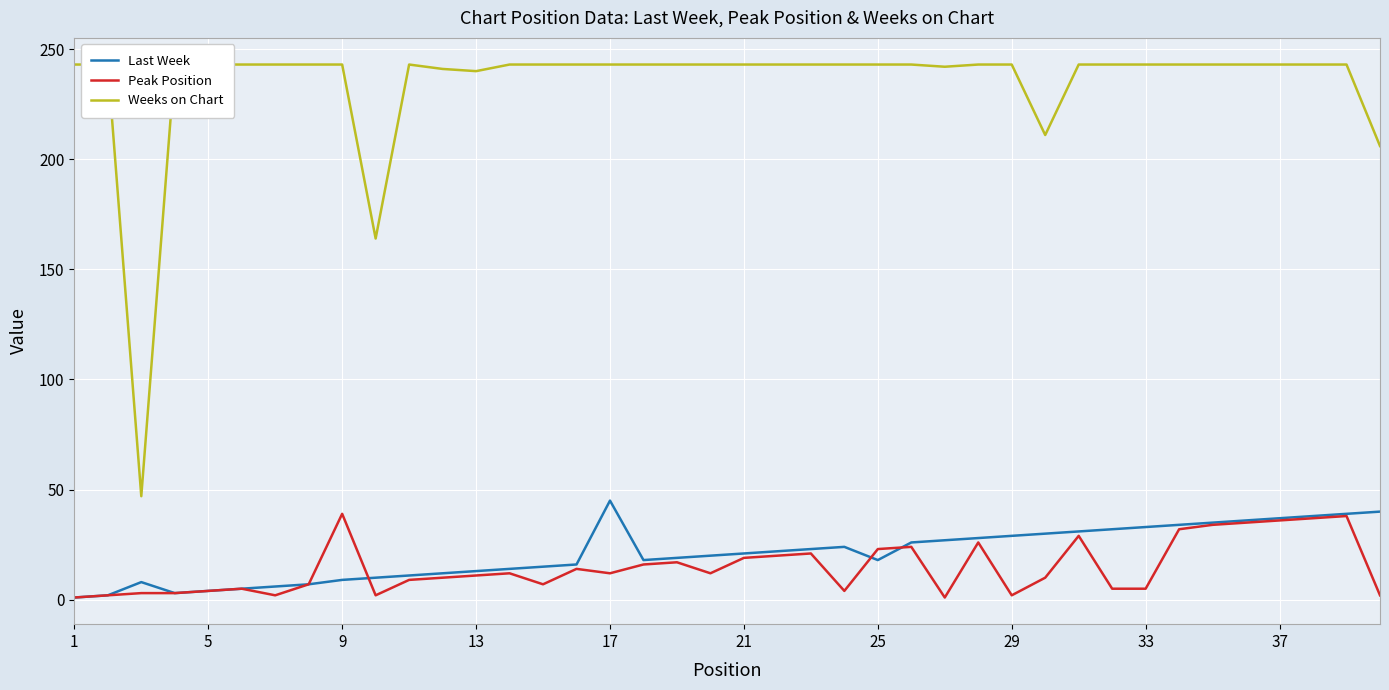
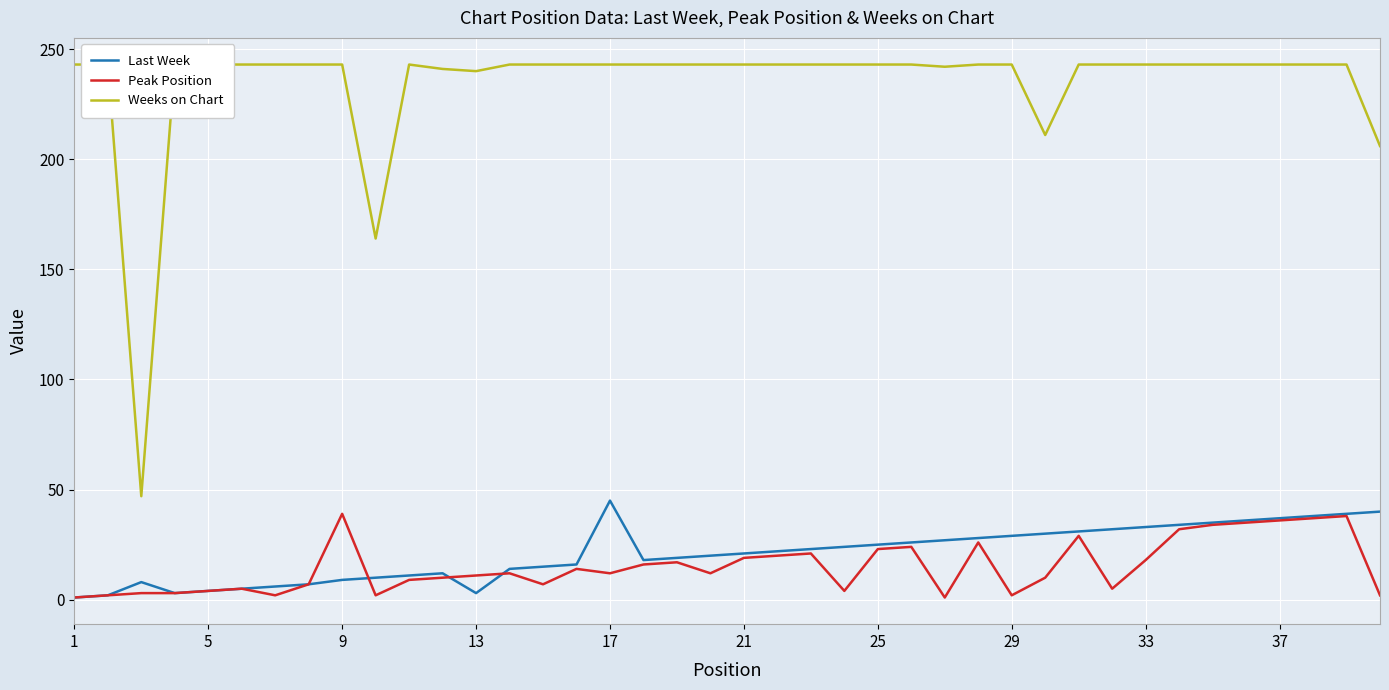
  {
    "Last Week": {
      "9": 9,
-     "13": 13,
+     "13": 3,
      "17": 45,
      "21": 21,
-     "25": 18,
+     "25": 25,
      "29": 29,
      "33": 33
    },
    "Peak Position": {
      "9": 39,
      "13": 11,
      "17": 12,
      "21": 19,
      "25": 23,
      "29": 2,
-     "33": 5
+     "33": 18
    },
    "Weeks on Chart": {
      "1": 243,
      "9": 243,
      "13": 240,
      "17": 243,
      "21": 243,
      "25": 243,
      "29": 243,
      "33": 243,
      "37": 243
    }
  }
